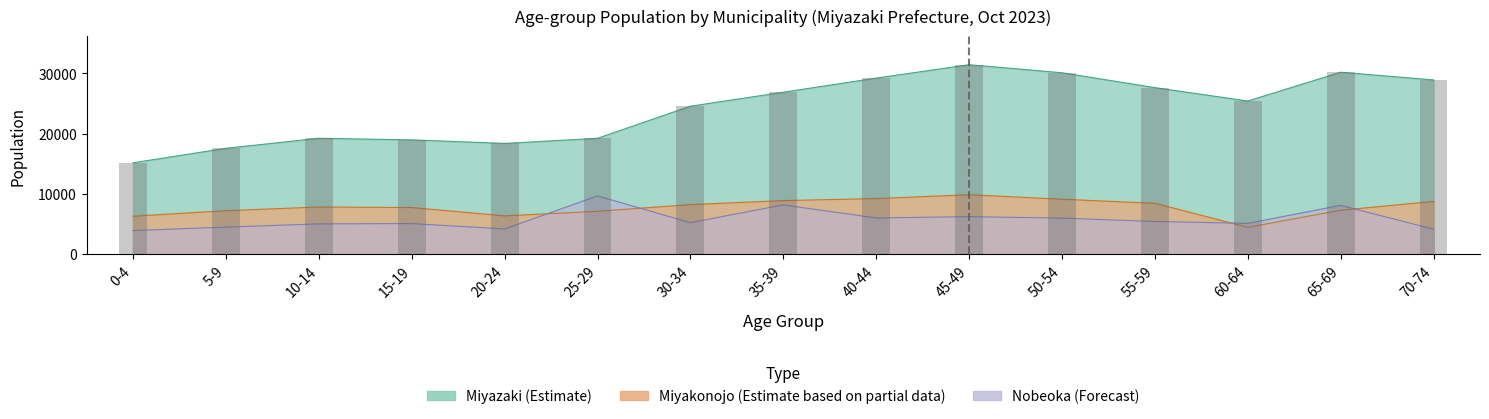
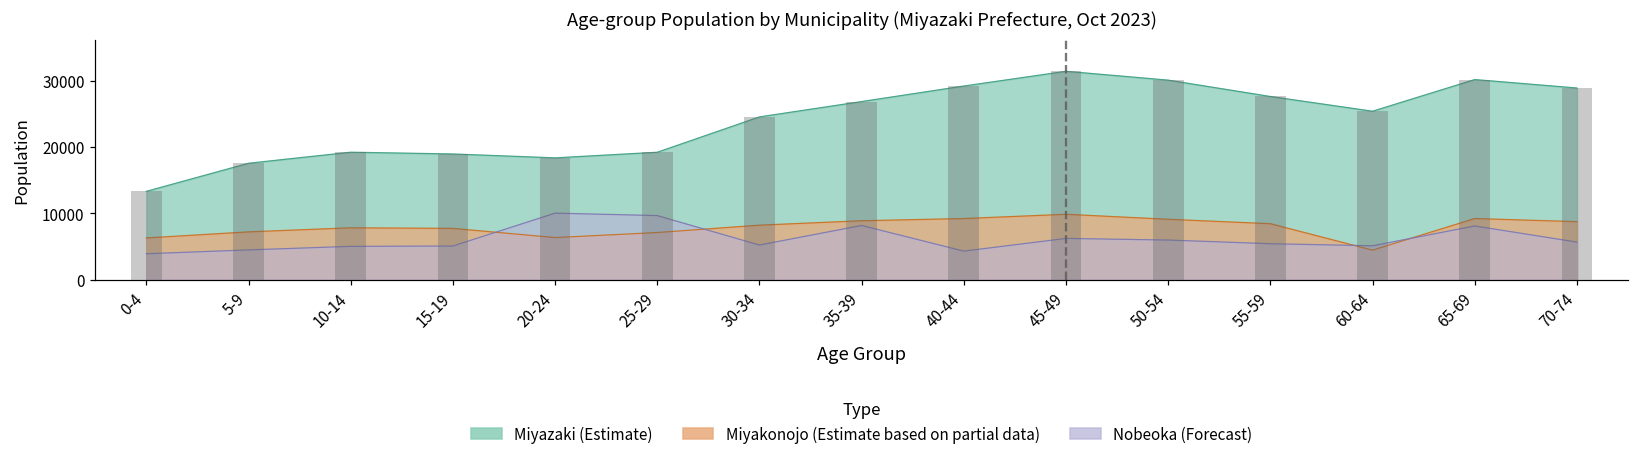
  {
    "Miyazaki (Estimate)": {
-     "0-4": 15000,
+     "0-4": 13000,
      "5-9": 18000,
      "10-14": 19000,
      "15-19": 19000,
      "20-24": 18000,
      "25-29": 19000,
      "30-34": 25000,
      "35-39": 27000,
      "40-44": 29000,
      "45-49": 31000,
      "50-54": 30000,
      "55-59": 28000,
      "60-64": 25000,
      "65-69": 30000,
      "70-74": 29000
    },
    "Miyakonojo (Estimate based on partial data)": {
      "0-4": 6000,
      "5-9": 7000,
      "10-14": 8000,
      "15-19": 8000,
      "20-24": 6000,
      "25-29": 7000,
      "30-34": 8000,
      "35-39": 9000,
      "40-44": 9000,
      "45-49": 10000,
      "50-54": 9000,
      "55-59": 8000,
      "60-64": 4000,
-     "65-69": 7000,
+     "65-69": 9000,
      "70-74": 9000
    },
    "Nobeoka (Forecast)": {
      "0-4": 4000,
      "5-9": 5000,
      "10-14": 5000,
      "15-19": 5000,
-     "20-24": 4000,
+     "20-24": 10000,
      "25-29": 10000,
      "30-34": 5000,
      "35-39": 8000,
-     "40-44": 6000,
+     "40-44": 4000,
      "45-49": 6000,
      "50-54": 6000,
      "55-59": 5000,
      "60-64": 5000,
      "65-69": 8000,
-     "70-74": 4000
+     "70-74": 6000
    }
  }
